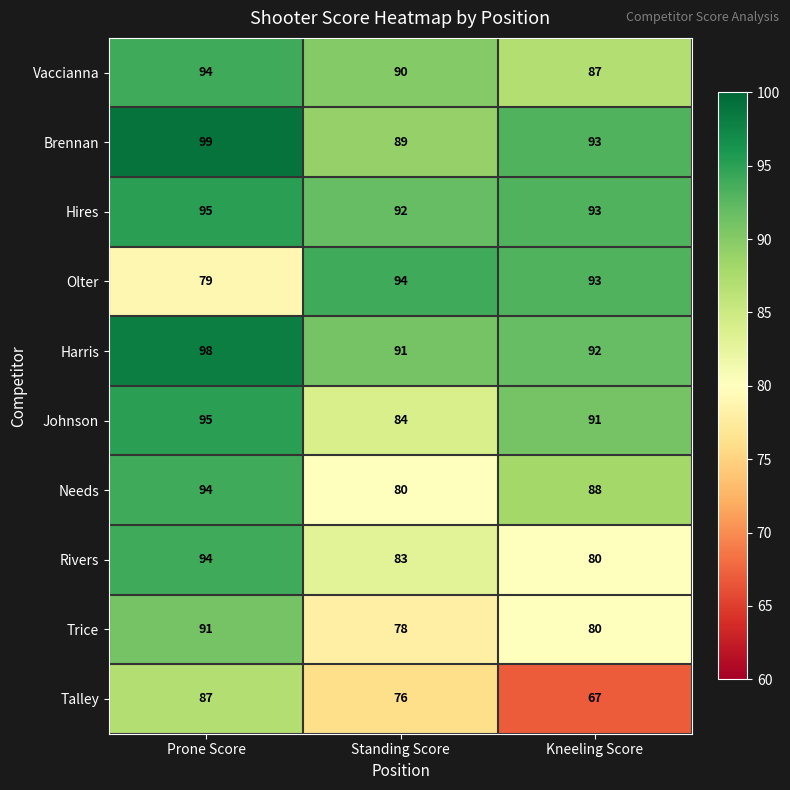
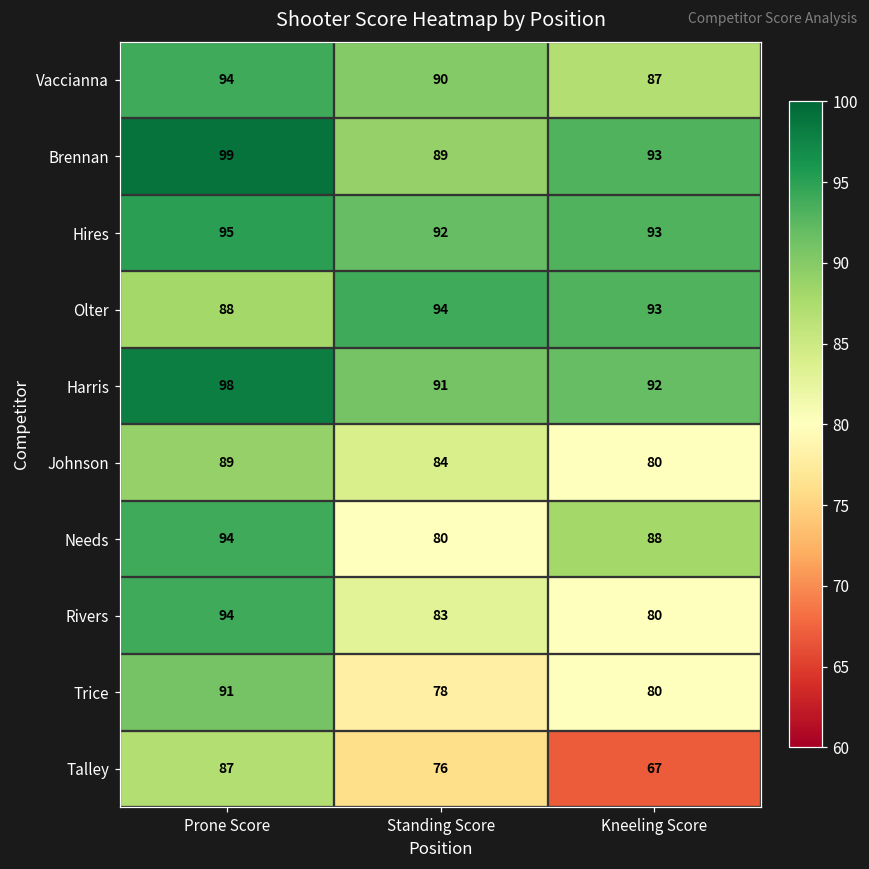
  {
    "Vaccianna": {
      "Prone Score": 94,
      "Standing Score": 90,
      "Kneeling Score": 87
    },
    "Brennan": {
      "Prone Score": 99,
      "Standing Score": 89,
      "Kneeling Score": 93
    },
    "Hires": {
      "Prone Score": 95,
      "Standing Score": 92,
      "Kneeling Score": 93
    },
    "Olter": {
-     "Prone Score": 79,
+     "Prone Score": 88,
      "Standing Score": 94,
      "Kneeling Score": 93
    },
    "Harris": {
      "Prone Score": 98,
      "Standing Score": 91,
      "Kneeling Score": 92
    },
    "Johnson": {
-     "Prone Score": 95,
+     "Prone Score": 89,
      "Standing Score": 84,
-     "Kneeling Score": 91
+     "Kneeling Score": 80
    },
    "Needs": {
      "Prone Score": 94,
      "Standing Score": 80,
      "Kneeling Score": 88
    },
    "Rivers": {
      "Prone Score": 94,
      "Standing Score": 83,
      "Kneeling Score": 80
    },
    "Trice": {
      "Prone Score": 91,
      "Standing Score": 78,
      "Kneeling Score": 80
    },
    "Talley": {
      "Prone Score": 87,
      "Standing Score": 76,
      "Kneeling Score": 67
    }
  }
